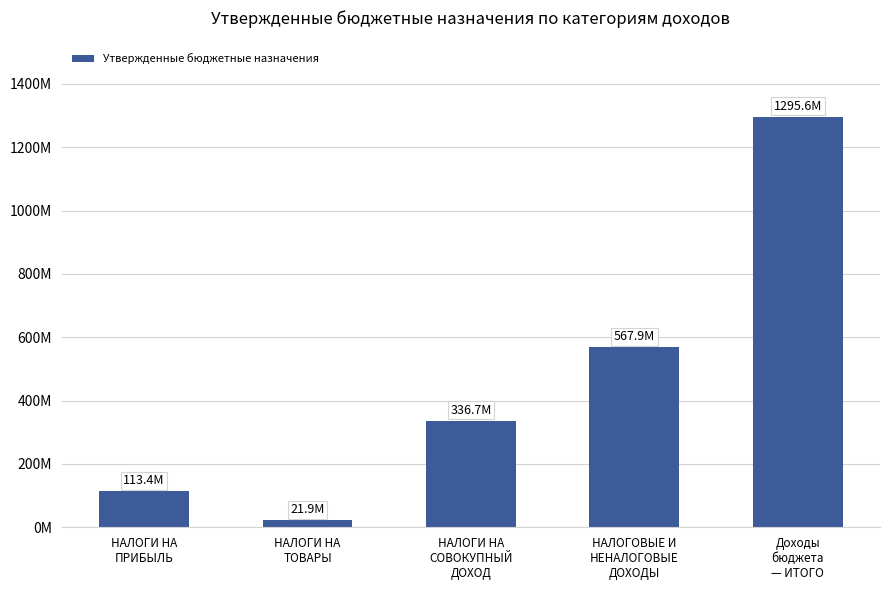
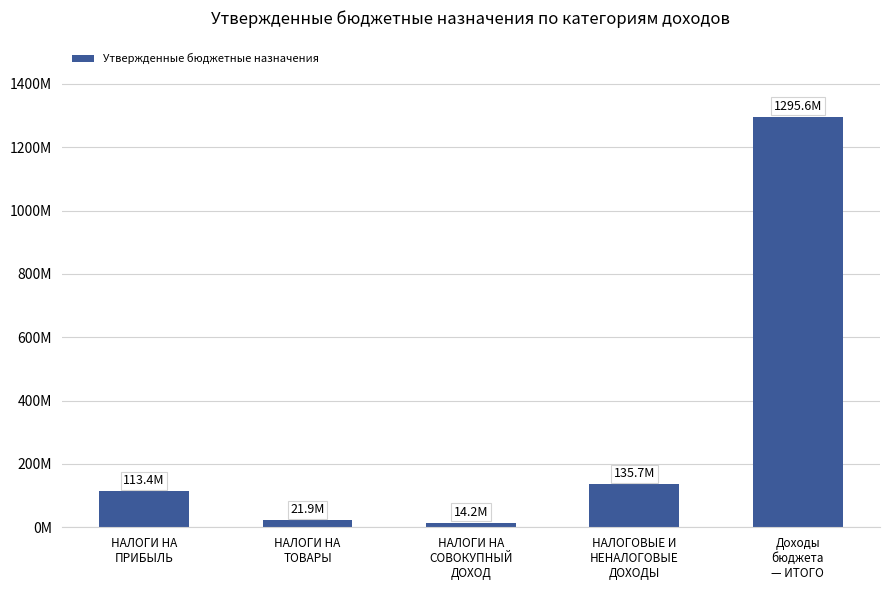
  {
-   "НАЛОГИ НА СОВОКУПНЫЙ ДОХОД": "336.7M",
-   "НАЛОГОВЫЕ И НЕНАЛОГОВЫЕ ДОХОДЫ": "567.9M"
+   "НАЛОГИ НА СОВОКУПНЫЙ ДОХОД": "14.2M",
+   "НАЛОГОВЫЕ И НЕНАЛОГОВЫЕ ДОХОДЫ": "135.7M"
  }
